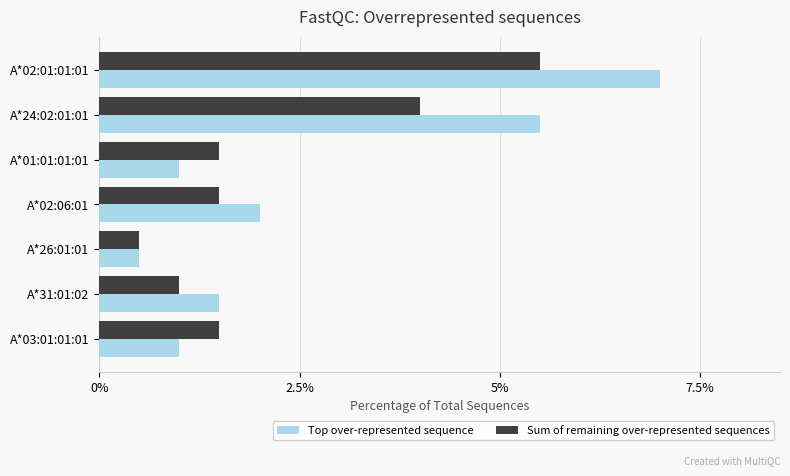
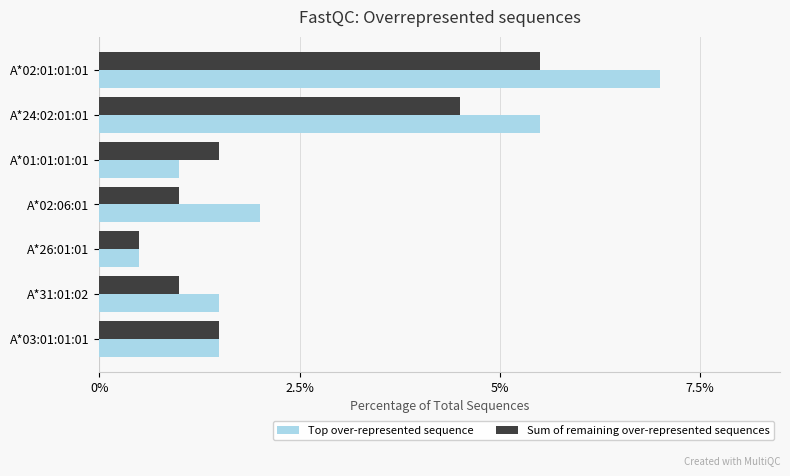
  {
    "Top over-represented sequence": {
      "A*02:01:01:01": "7.0%",
      "A*24:02:01:01": "5.5%",
      "A*01:01:01:01": "1.0%",
      "A*02:06:01": "2.0%",
      "A*26:01:01": "0.5%",
      "A*31:01:02": "1.5%",
-     "A*03:01:01:01": "1.0%"
+     "A*03:01:01:01": "1.5%"
    },
    "Sum of remaining over-represented sequences": {
      "A*02:01:01:01": "5.5%",
-     "A*24:02:01:01": "4.0%",
+     "A*24:02:01:01": "4.5%",
      "A*01:01:01:01": "1.5%",
-     "A*02:06:01": "1.5%",
+     "A*02:06:01": "1.0%",
      "A*26:01:01": "0.5%",
      "A*31:01:02": "1.0%",
      "A*03:01:01:01": "1.5%"
    }
  }
